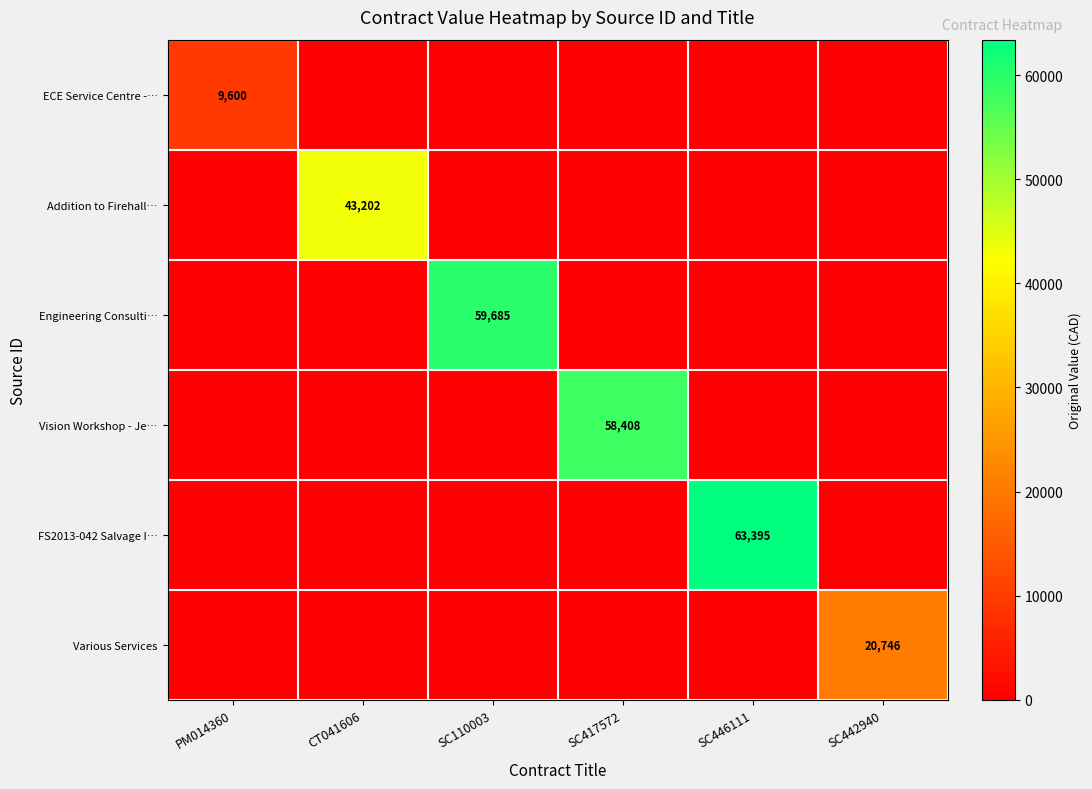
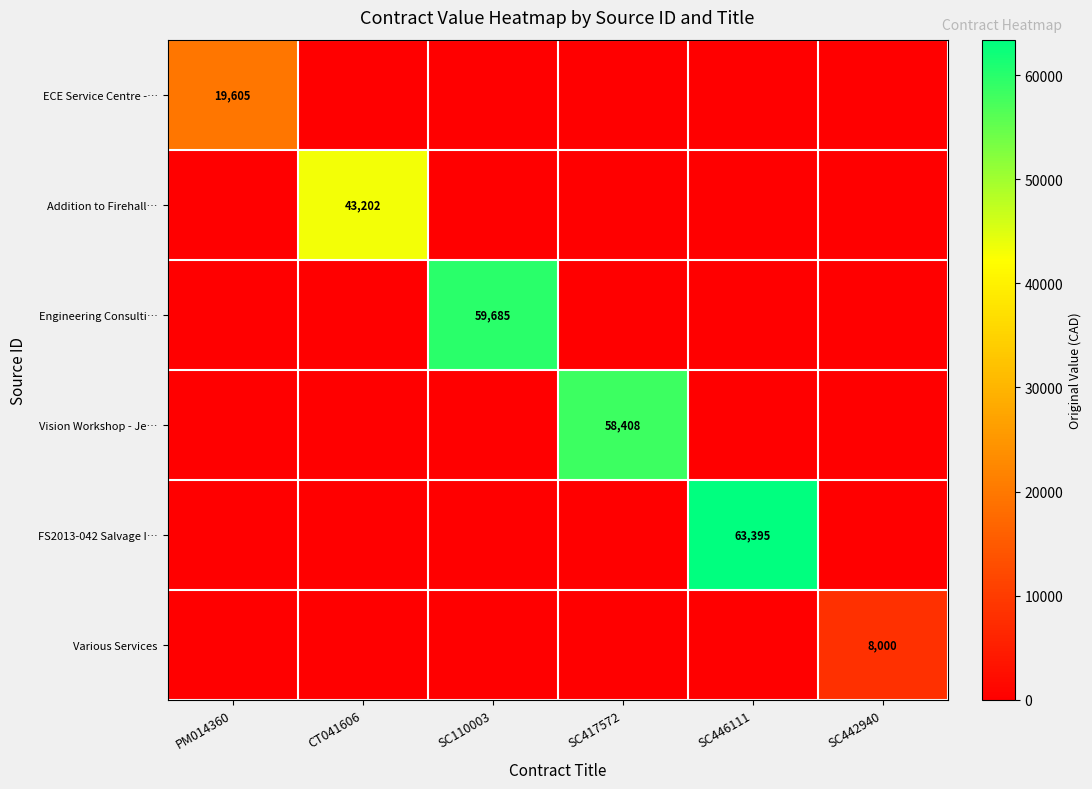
  {
    "ECE Service Centre -…": {
-     "PM014360": "9,600"
+     "PM014360": "19,605"
    },
    "Addition to Firehall…": {
      "CT041606": "43,202"
    },
    "Engineering Consulti…": {
      "SC110003": "59,685"
    },
    "Vision Workshop - Je…": {
      "SC417572": "58,408"
    },
    "FS2013-042 Salvage I…": {
      "SC446111": "63,395"
    },
    "Various Services": {
-     "SC442940": "20,746"
+     "SC442940": "8,000"
    }
  }
